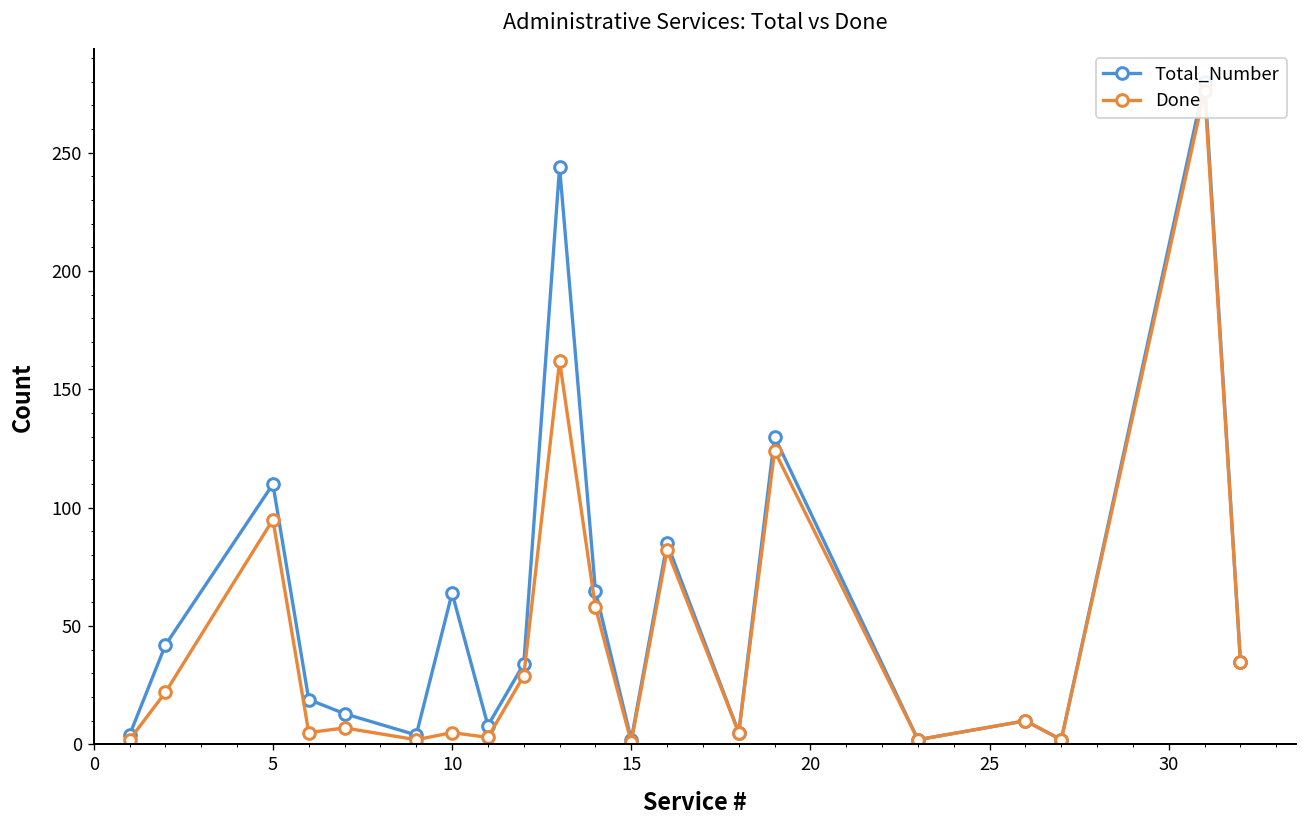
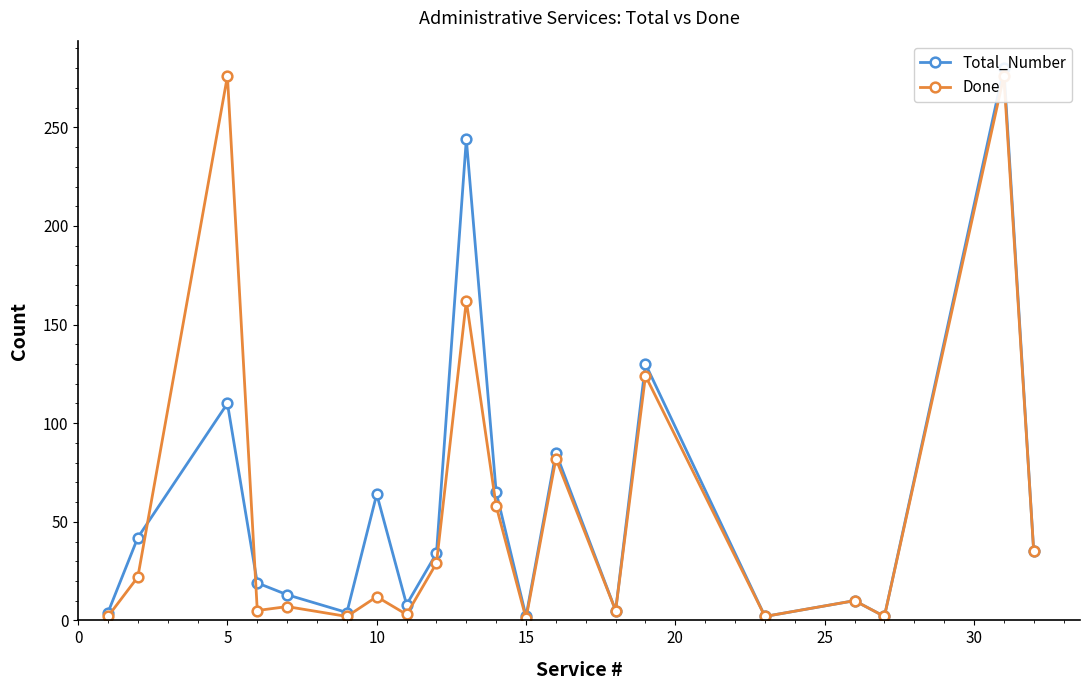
  {
    "Total_Number": {
      "5": 110,
      "10": 64
    },
    "Done": {
-     "5": 95,
-     "10": 5
+     "5": 276,
+     "10": 12
    }
  }
